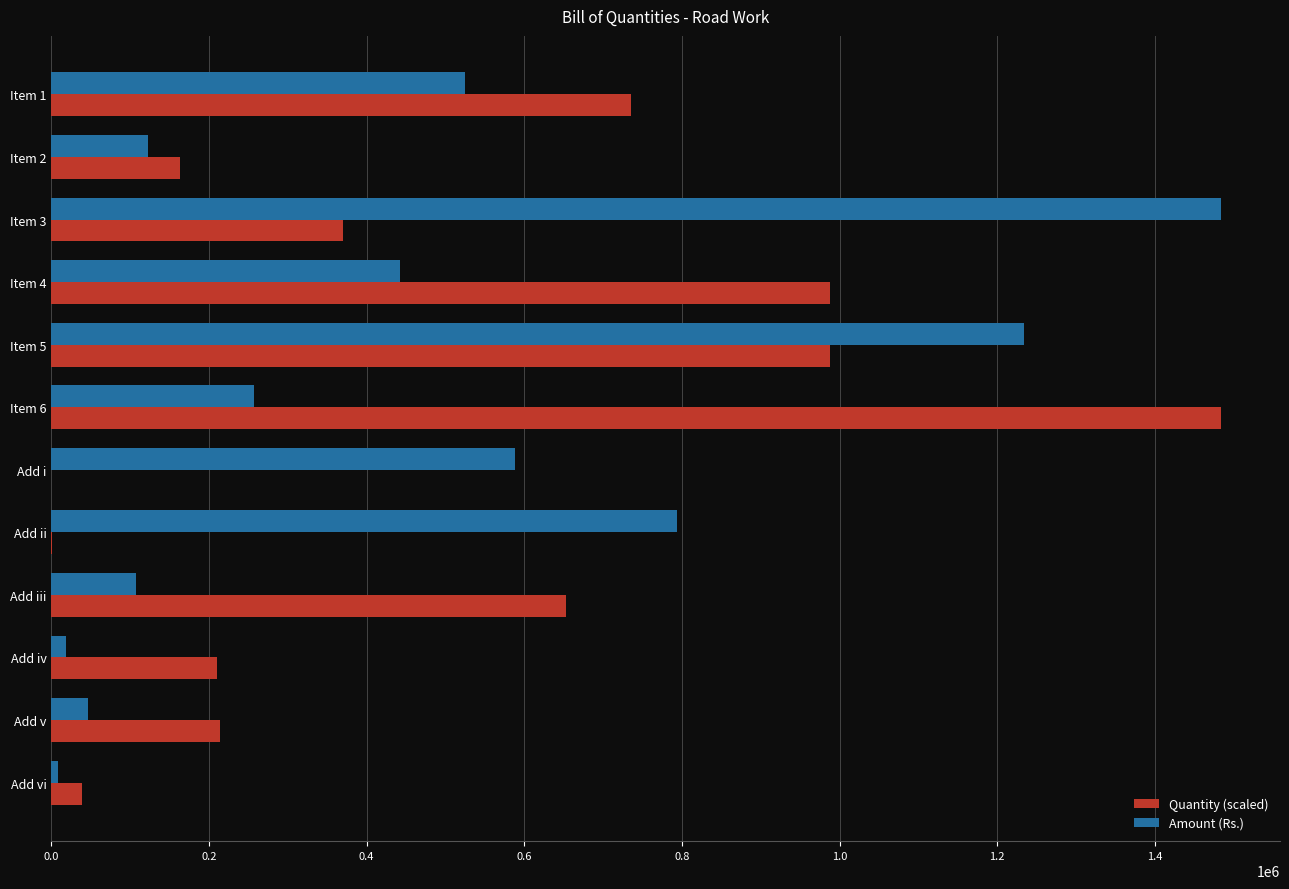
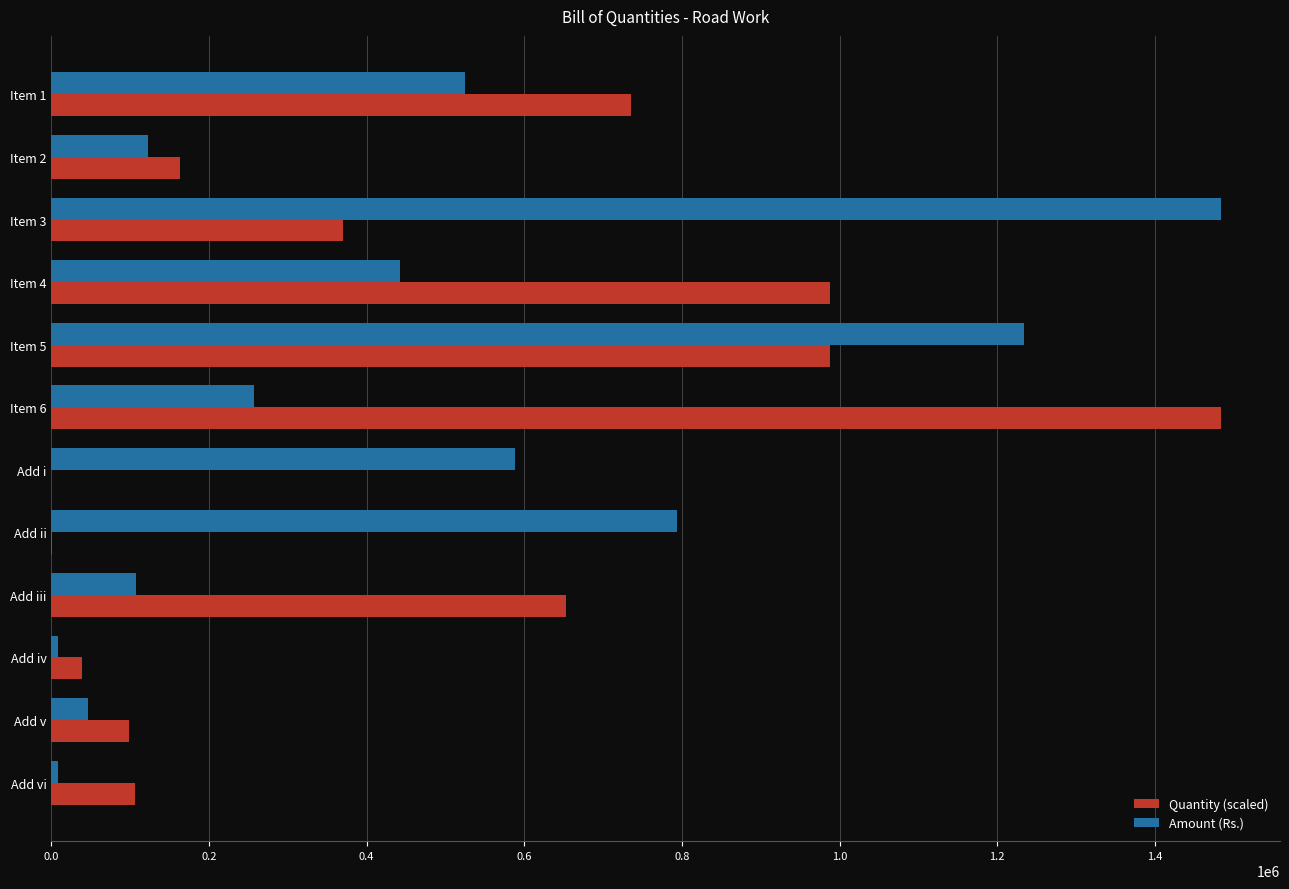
  {
    "Quantity (scaled)": {
      "Item 1": 740000,
      "Item 2": 160000,
      "Item 3": 370000,
      "Item 4": 990000,
      "Item 5": 990000,
      "Item 6": 1480000,
      "Add iii": 650000,
-     "Add iv": 210000,
-     "Add v": 210000,
-     "Add vi": 40000
+     "Add iv": 40000,
+     "Add v": 100000,
+     "Add vi": 110000
    },
    "Amount (Rs.)": {
      "Item 1": 530000,
      "Item 2": 120000,
      "Item 3": 1480000,
      "Item 4": 440000,
      "Item 5": 1230000,
      "Item 6": 260000,
      "Add i": 590000,
      "Add ii": 790000,
      "Add iii": 110000,
-     "Add iv": 20000,
+     "Add iv": 10000,
      "Add v": 50000,
      "Add vi": 10000
    }
  }
